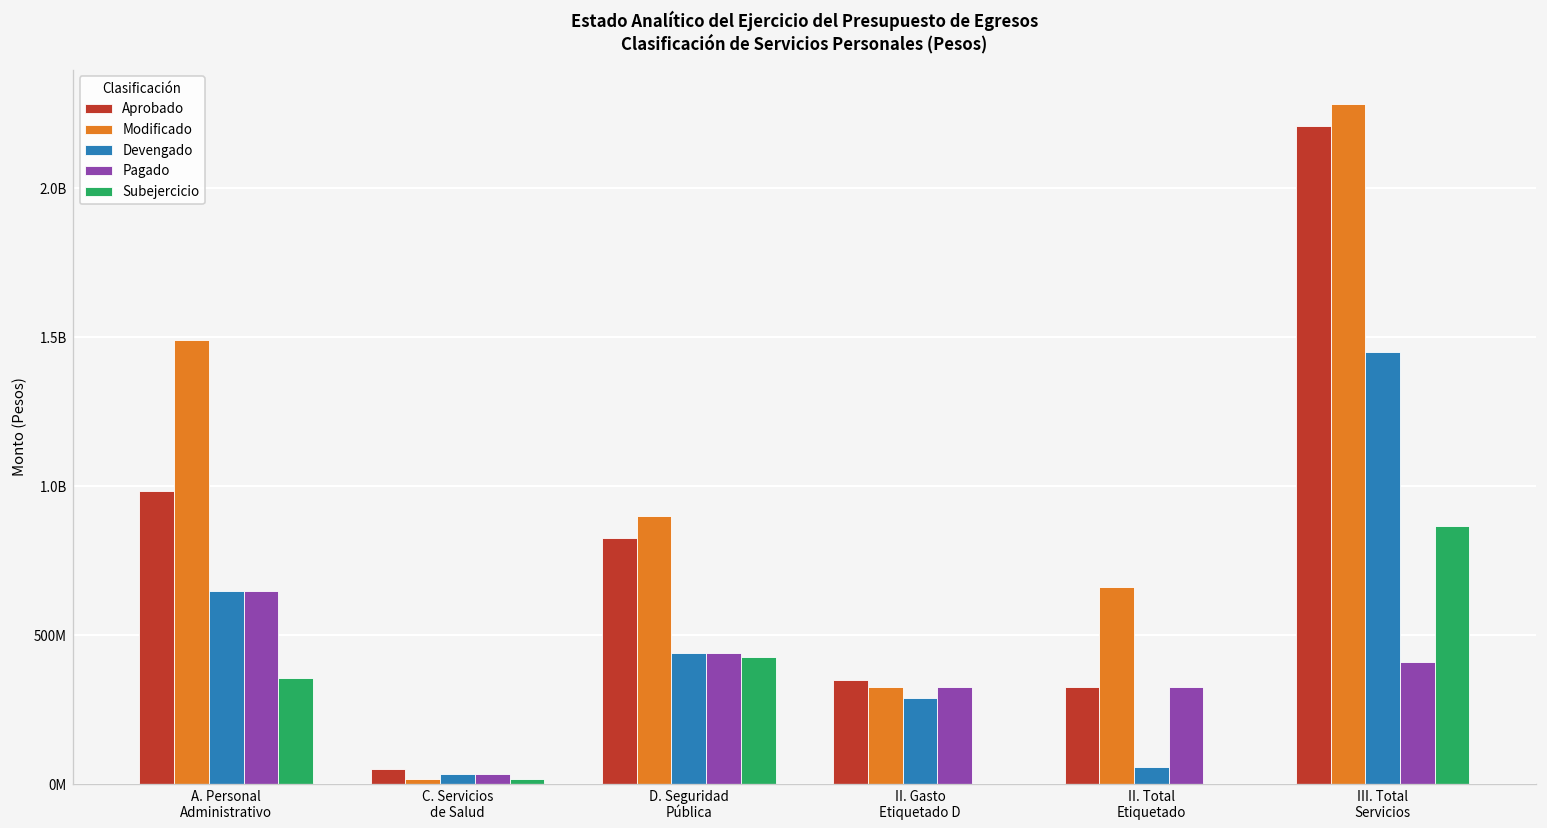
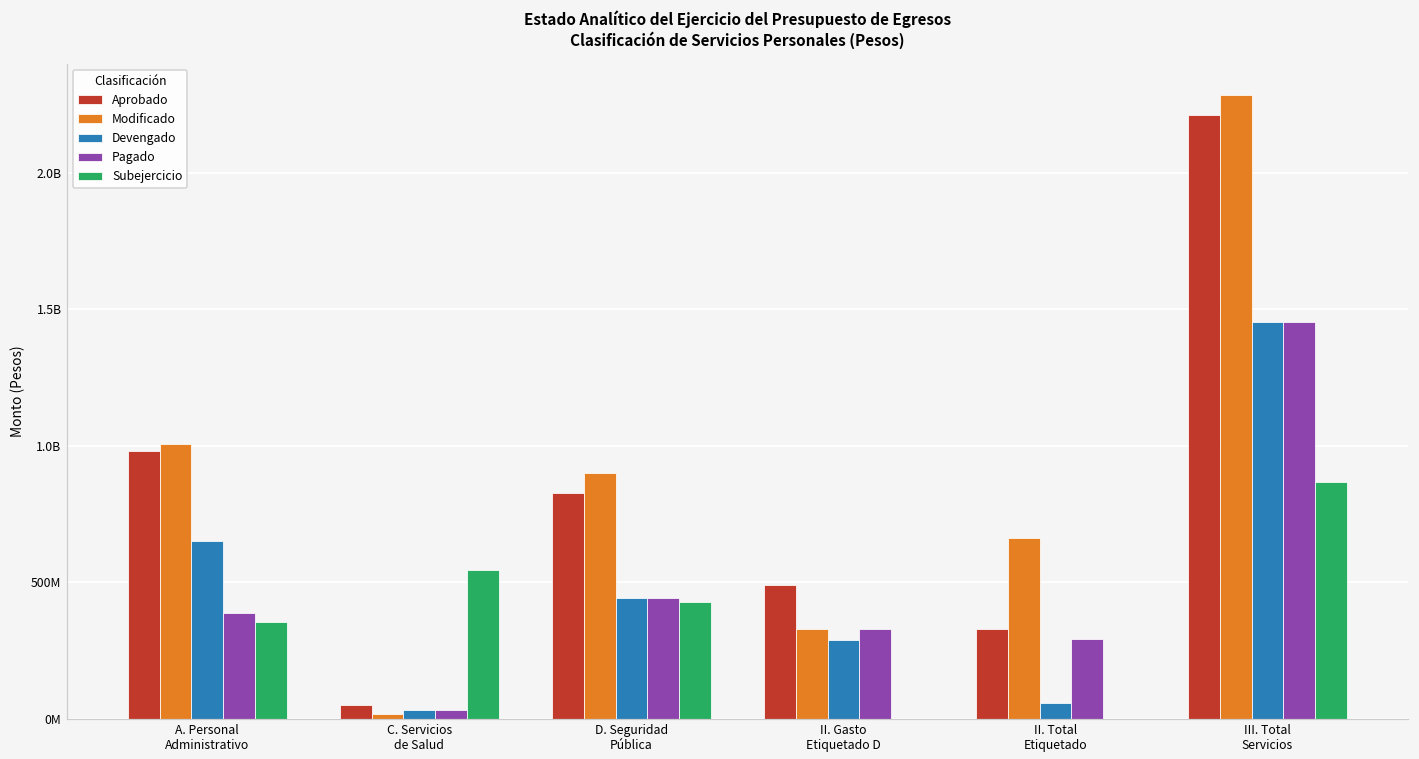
  {
    "Aprobado": {
      "A. Personal Administrativo": 980000000,
      "C. Servicios de Salud": 50000000,
      "D. Seguridad Pública": 830000000,
-     "II. Gasto Etiquetado D": 350000000,
+     "II. Gasto Etiquetado D": 490000000,
      "II. Total Etiquetado": 330000000,
      "III. Total Servicios": 2210000000
    },
    "Modificado": {
-     "A. Personal Administrativo": 1490000000,
+     "A. Personal Administrativo": 1010000000,
      "C. Servicios de Salud": 20000000,
      "D. Seguridad Pública": 900000000,
      "II. Gasto Etiquetado D": 330000000,
      "II. Total Etiquetado": 660000000,
      "III. Total Servicios": 2280000000
    },
    "Devengado": {
      "A. Personal Administrativo": 650000000,
      "C. Servicios de Salud": 30000000,
      "D. Seguridad Pública": 440000000,
      "II. Gasto Etiquetado D": 290000000,
      "II. Total Etiquetado": 60000000,
      "III. Total Servicios": 1450000000
    },
    "Pagado": {
-     "A. Personal Administrativo": 650000000,
+     "A. Personal Administrativo": 390000000,
      "C. Servicios de Salud": 30000000,
      "D. Seguridad Pública": 440000000,
      "II. Gasto Etiquetado D": 330000000,
-     "II. Total Etiquetado": 330000000,
-     "III. Total Servicios": 410000000
+     "II. Total Etiquetado": 290000000,
+     "III. Total Servicios": 1450000000
    },
    "Subejercicio": {
      "A. Personal Administrativo": 360000000,
-     "C. Servicios de Salud": 20000000,
+     "C. Servicios de Salud": 540000000,
      "D. Seguridad Pública": 430000000,
      "II. Gasto Etiquetado D": 0,
      "II. Total Etiquetado": 0,
      "III. Total Servicios": 870000000
    }
  }
